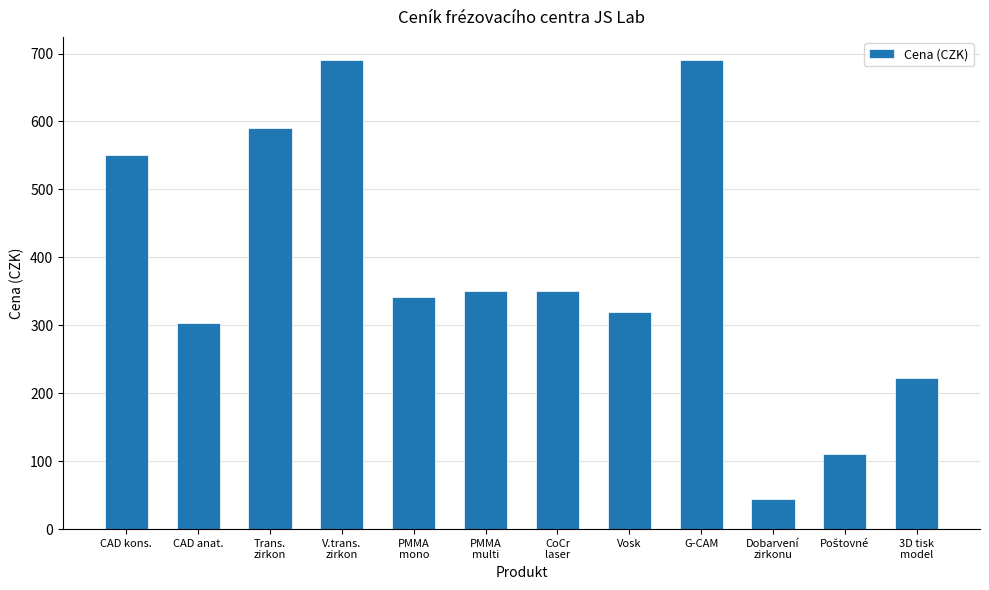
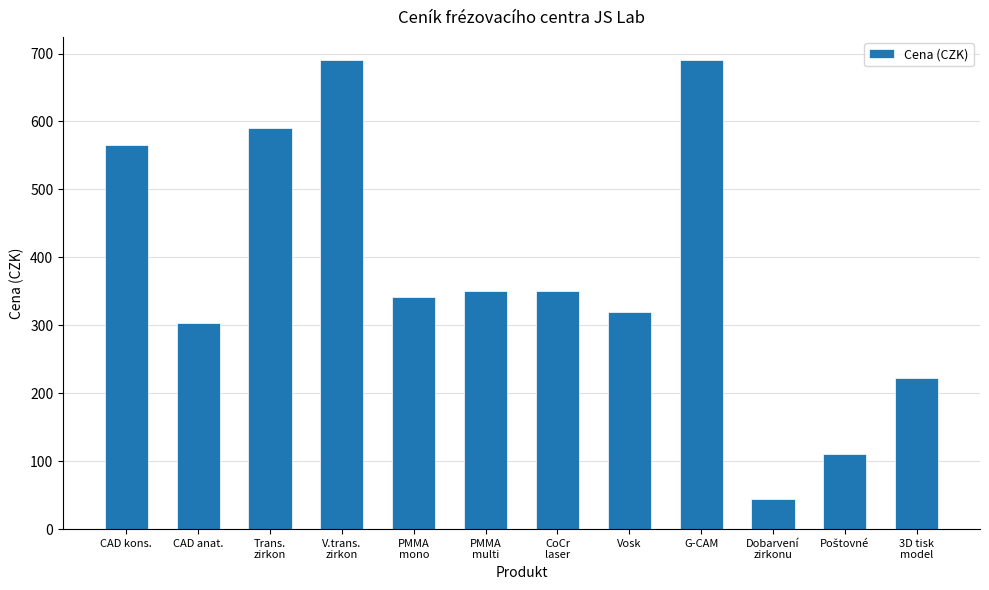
  {
-   "CAD kons.": 550,
+   "CAD kons.": 570,
    "CAD anat.": 300,
    "Trans. zirkon": 590,
    "V.trans. zirkon": 690,
    "PMMA mono": 340,
    "PMMA multi": 350,
    "CoCr laser": 350,
    "Vosk": 320,
    "G-CAM": 690,
    "Dobarvení zirkonu": 40,
    "Poštovné": 110,
    "3D tisk model": 220
  }
